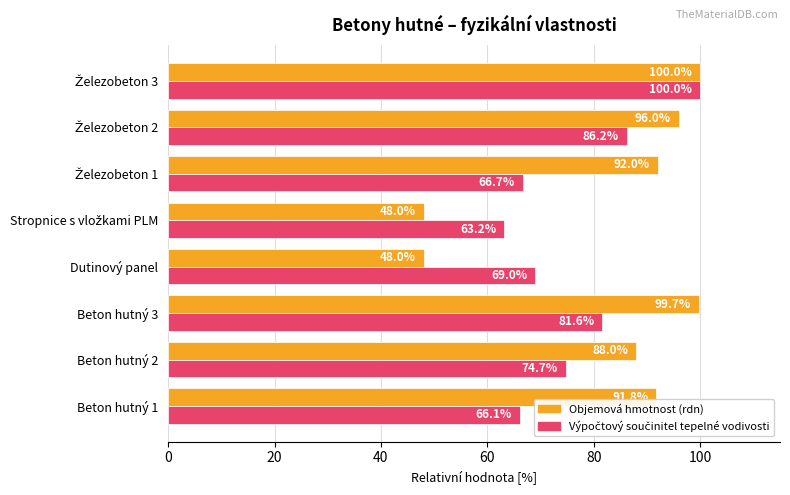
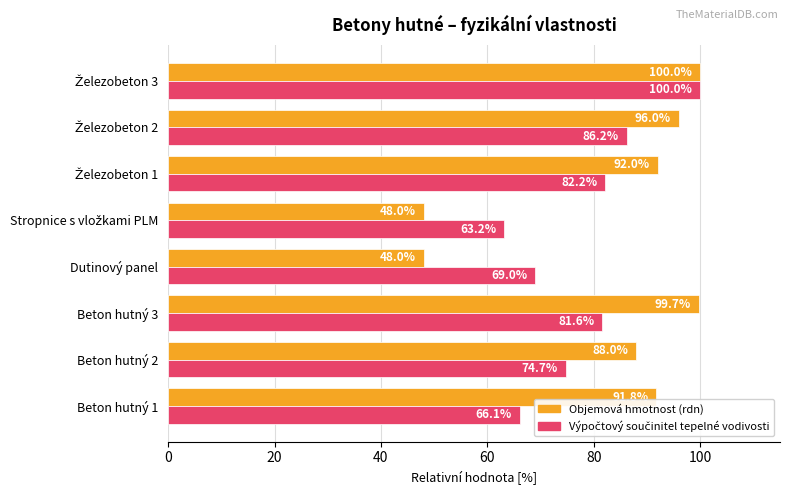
  {
    "Objemová hmotnost (rdn)": {
      "Železobeton 3": "100.0%",
      "Železobeton 2": "96.0%",
      "Železobeton 1": "92.0%",
      "Stropnice s vložkami PLM": "48.0%",
      "Dutinový panel": "48.0%",
      "Beton hutný 3": "99.7%",
      "Beton hutný 2": "88.0%"
    },
    "Výpočtový součinitel tepelné vodivosti": {
      "Železobeton 3": "100.0%",
      "Železobeton 2": "86.2%",
-     "Železobeton 1": "66.7%",
+     "Železobeton 1": "82.2%",
      "Stropnice s vložkami PLM": "63.2%",
      "Dutinový panel": "69.0%",
      "Beton hutný 3": "81.6%",
      "Beton hutný 2": "74.7%",
      "Beton hutný 1": "66.1%"
    }
  }
